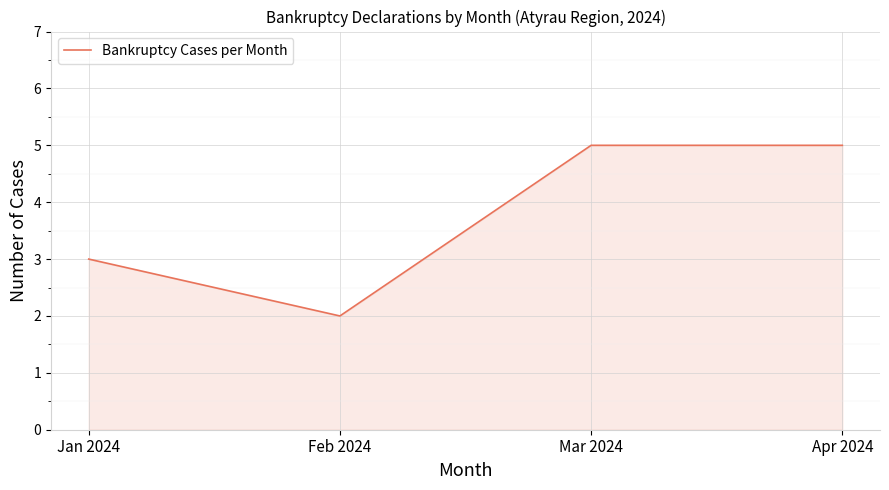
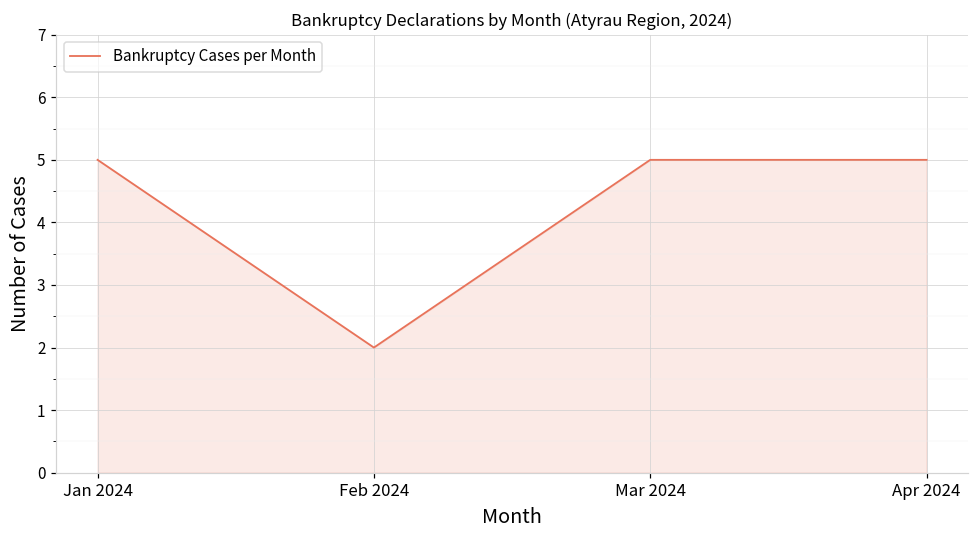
  {
-   "Jan 2024": 3,
+   "Jan 2024": 5,
    "Feb 2024": 2,
    "Mar 2024": 5,
    "Apr 2024": 5
  }
